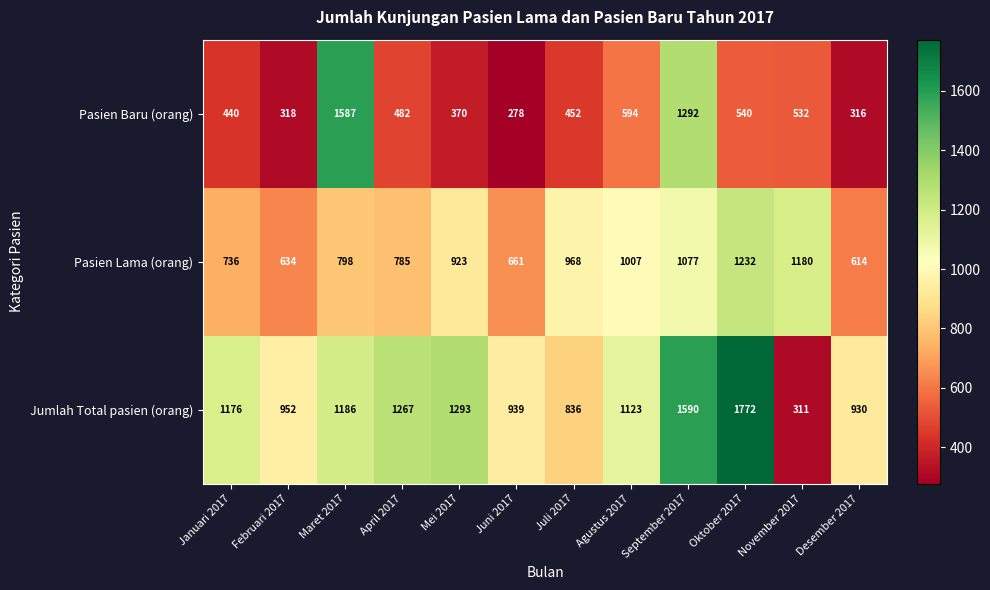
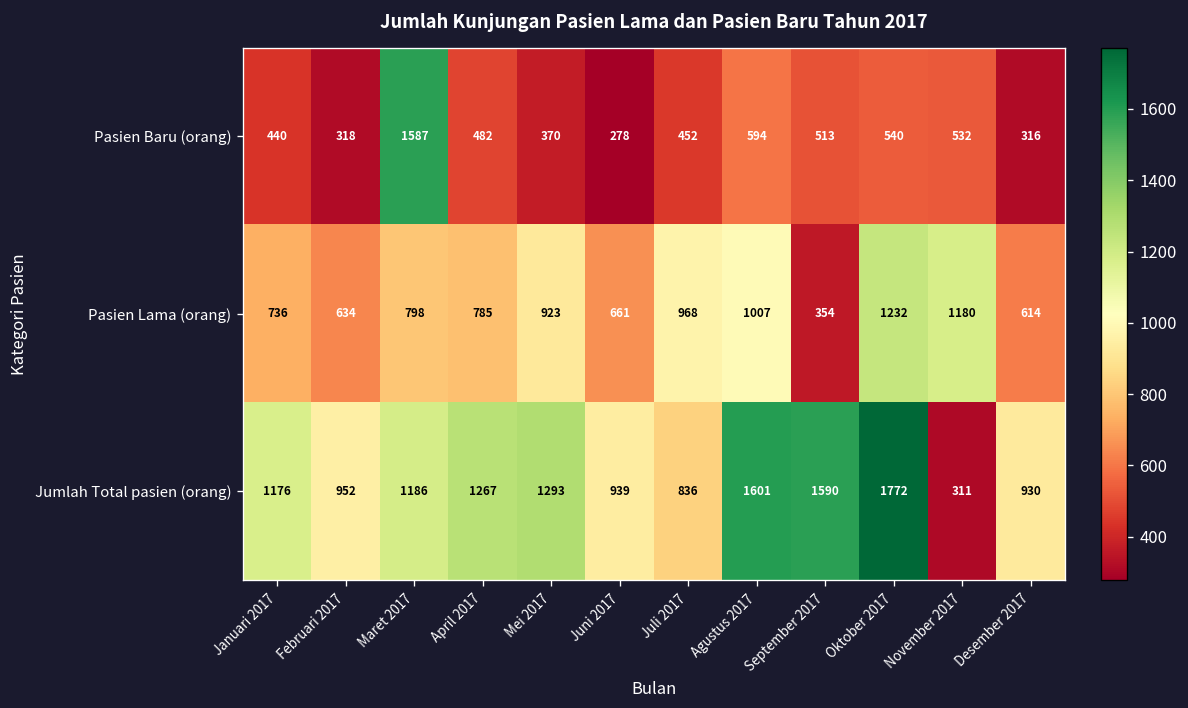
  {
    "Pasien Baru (orang)": {
      "Januari 2017": 440,
      "Februari 2017": 318,
      "Maret 2017": 1587,
      "April 2017": 482,
      "Mei 2017": 370,
      "Juni 2017": 278,
      "Juli 2017": 452,
      "Agustus 2017": 594,
-     "September 2017": 1292,
+     "September 2017": 513,
      "Oktober 2017": 540,
      "November 2017": 532,
      "Desember 2017": 316
    },
    "Pasien Lama (orang)": {
      "Januari 2017": 736,
      "Februari 2017": 634,
      "Maret 2017": 798,
      "April 2017": 785,
      "Mei 2017": 923,
      "Juni 2017": 661,
      "Juli 2017": 968,
      "Agustus 2017": 1007,
-     "September 2017": 1077,
+     "September 2017": 354,
      "Oktober 2017": 1232,
      "November 2017": 1180,
      "Desember 2017": 614
    },
    "Jumlah Total pasien (orang)": {
      "Januari 2017": 1176,
      "Februari 2017": 952,
      "Maret 2017": 1186,
      "April 2017": 1267,
      "Mei 2017": 1293,
      "Juni 2017": 939,
      "Juli 2017": 836,
-     "Agustus 2017": 1123,
+     "Agustus 2017": 1601,
      "September 2017": 1590,
      "Oktober 2017": 1772,
      "November 2017": 311,
      "Desember 2017": 930
    }
  }
